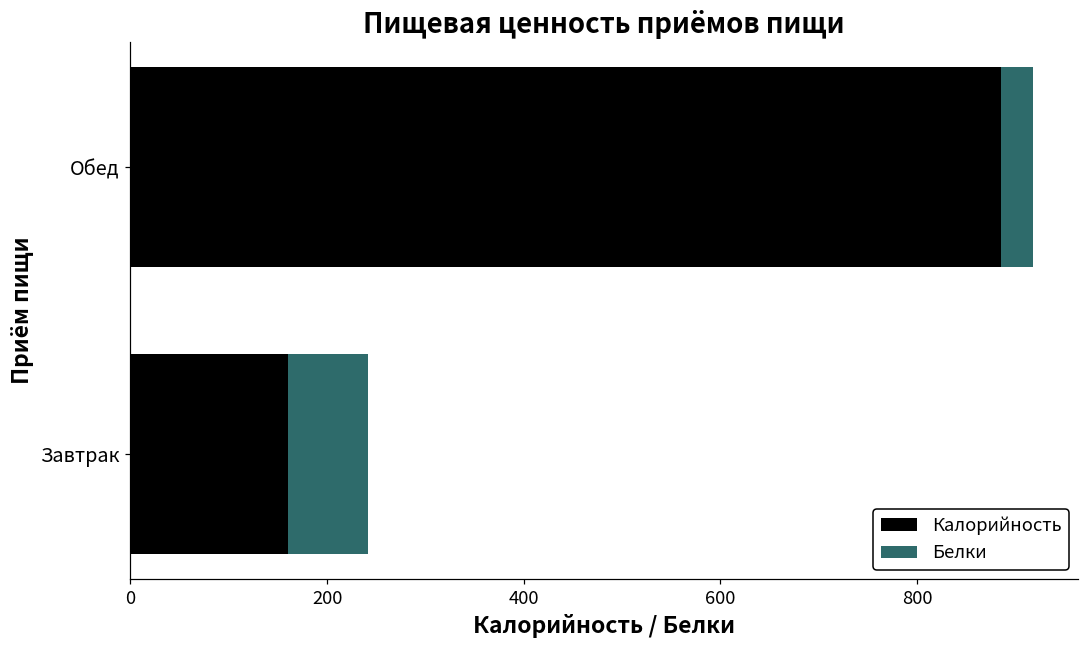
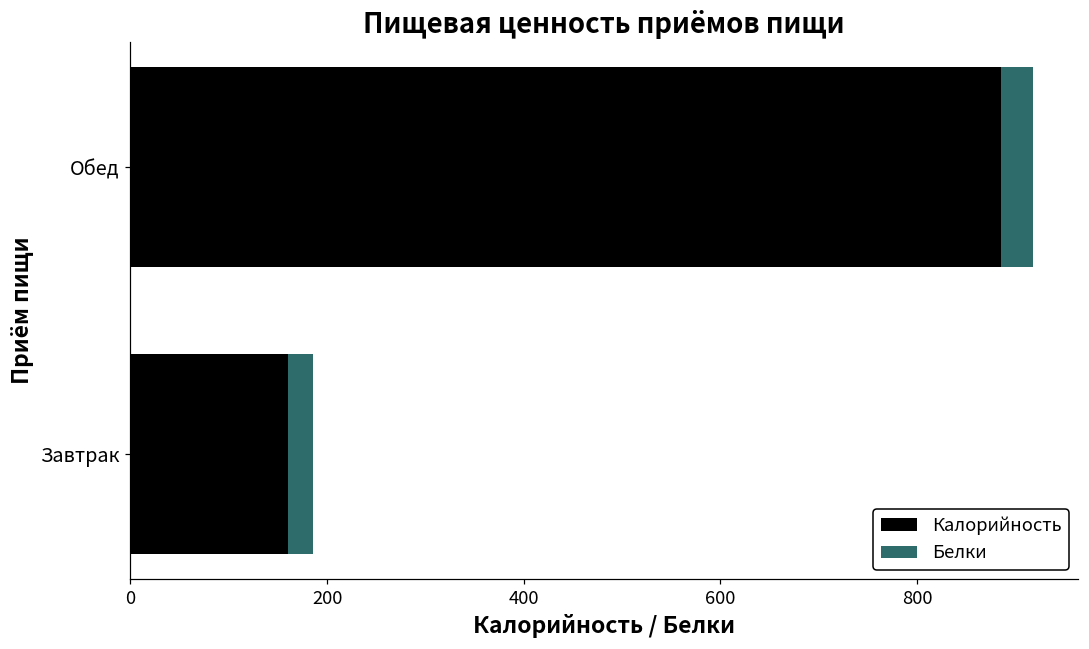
  {
    "Калорийность": {
      "Обед": 890,
      "Завтрак": 160
    },
    "Белки": {
      "Обед": 30,
-     "Завтрак": 80
+     "Завтрак": 30
    }
  }
